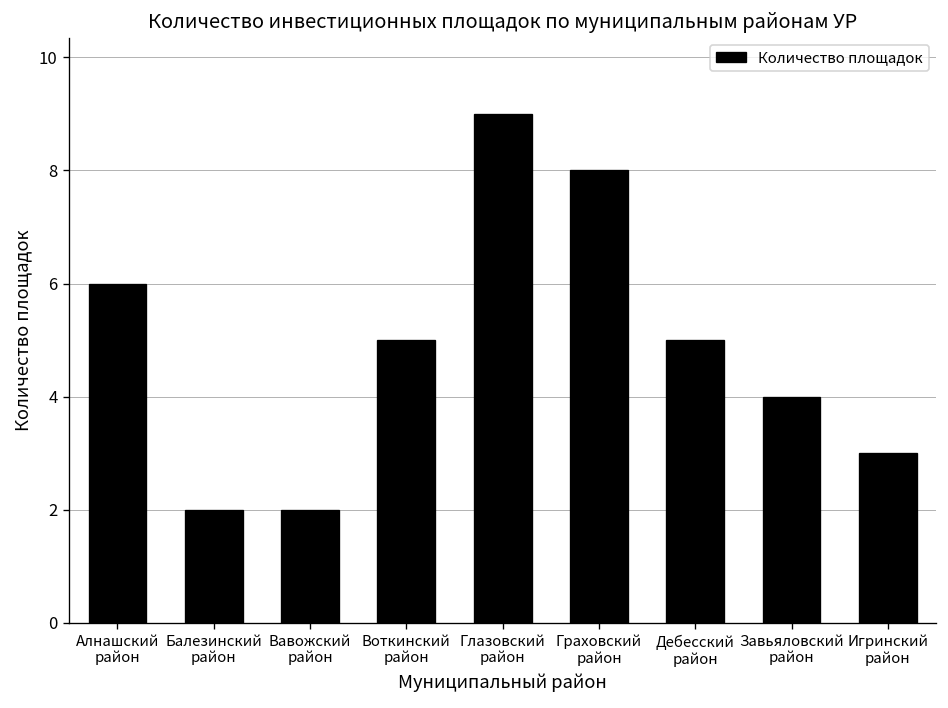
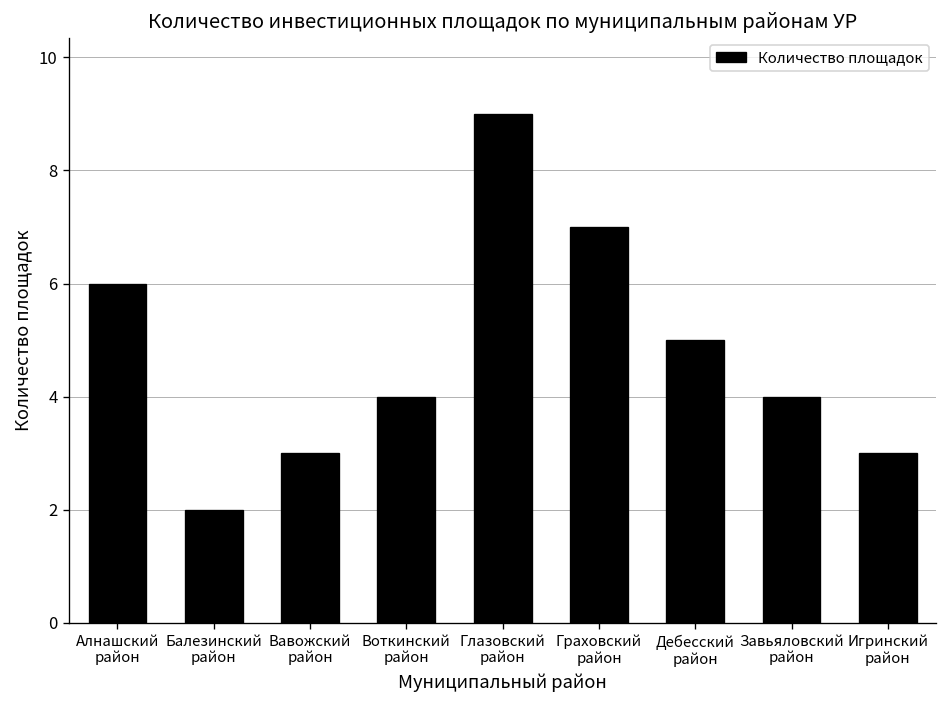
  {
    "Алнашский район": 6,
    "Балезинский район": 2,
-   "Вавожский район": 2,
-   "Воткинский район": 5,
+   "Вавожский район": 3,
+   "Воткинский район": 4,
    "Глазовский район": 9,
-   "Граховский район": 8,
+   "Граховский район": 7,
    "Дебесский район": 5,
    "Завьяловский район": 4,
    "Игринский район": 3
  }
